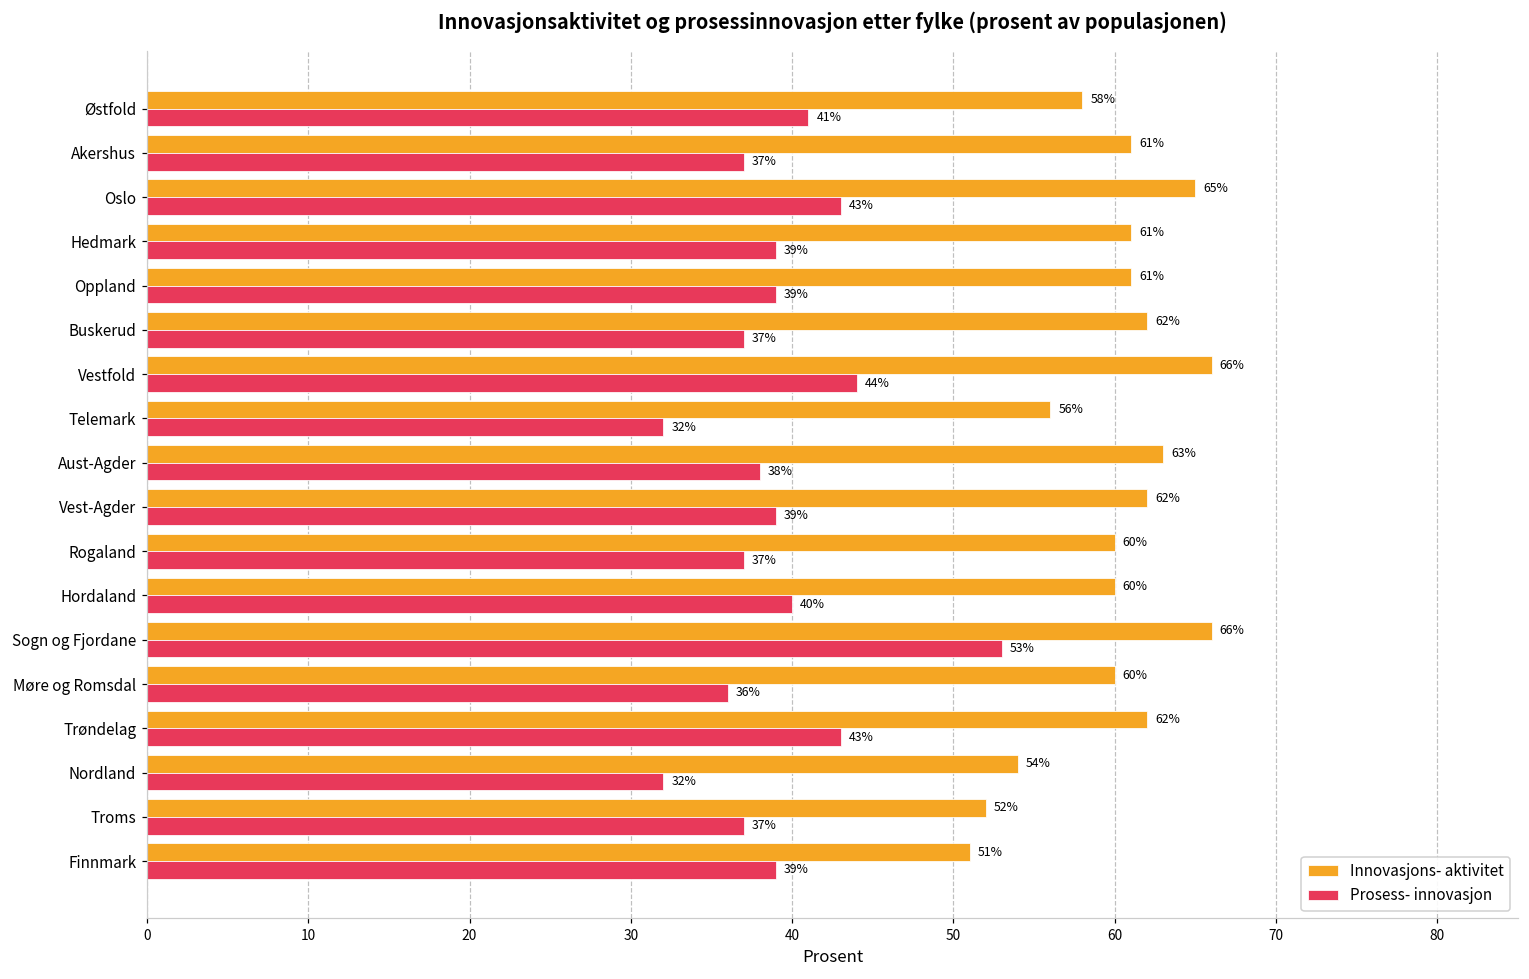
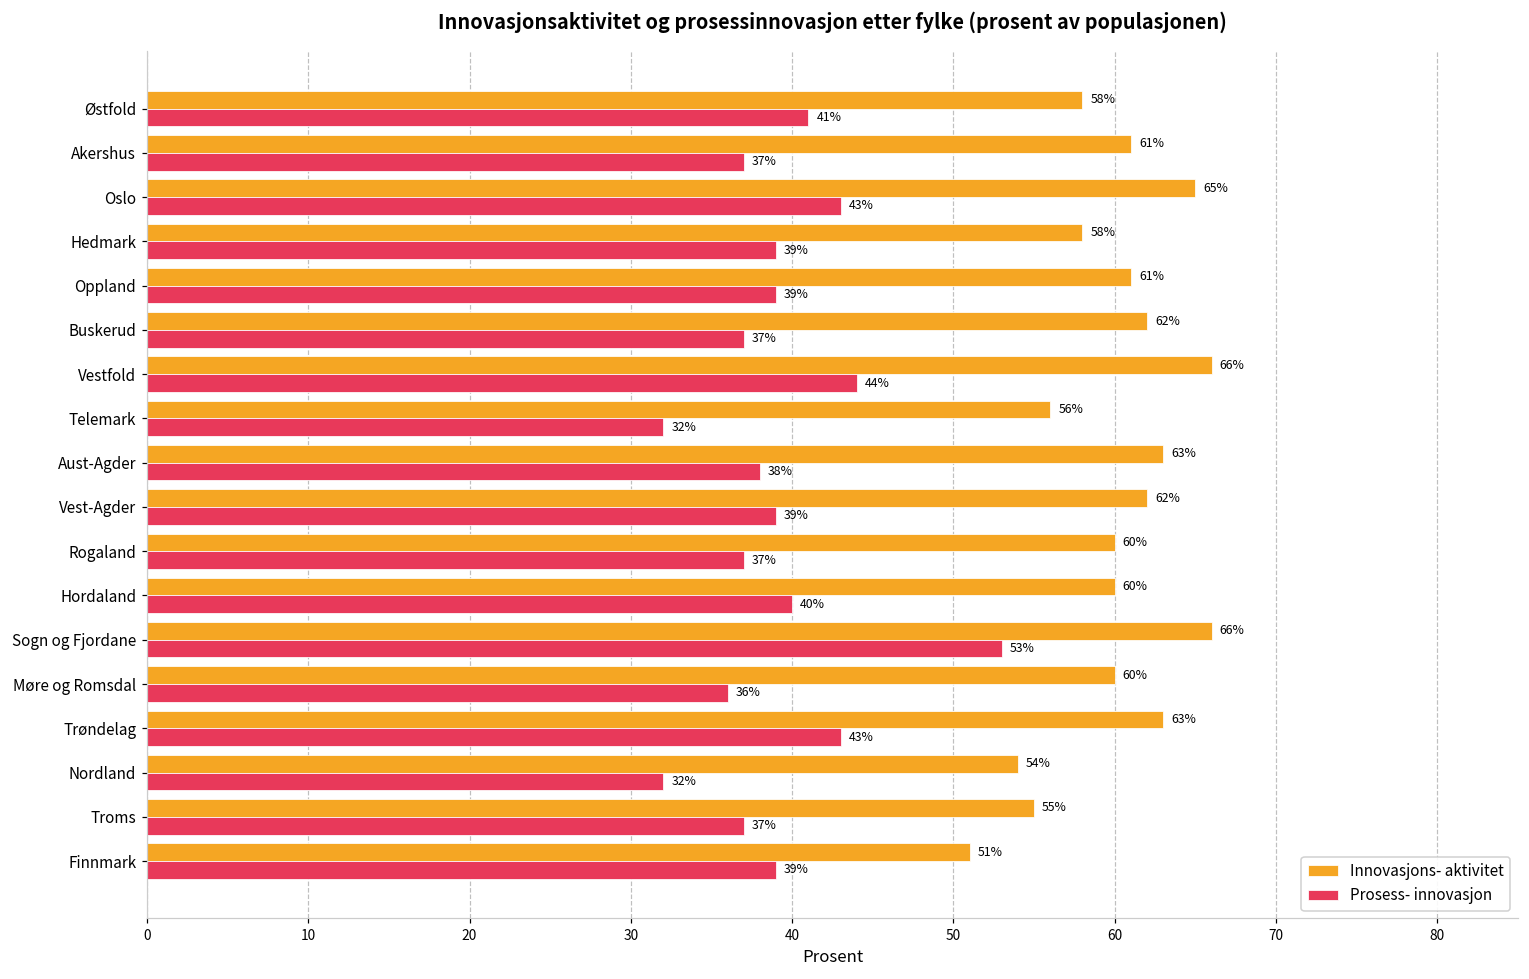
  {
    "Innovasjons- aktivitet": {
      "Østfold": "58%",
      "Akershus": "61%",
      "Oslo": "65%",
-     "Hedmark": "61%",
+     "Hedmark": "58%",
      "Oppland": "61%",
      "Buskerud": "62%",
      "Vestfold": "66%",
      "Telemark": "56%",
      "Aust-Agder": "63%",
      "Vest-Agder": "62%",
      "Rogaland": "60%",
      "Hordaland": "60%",
      "Sogn og Fjordane": "66%",
      "Møre og Romsdal": "60%",
-     "Trøndelag": "62%",
+     "Trøndelag": "63%",
      "Nordland": "54%",
-     "Troms": "52%",
+     "Troms": "55%",
      "Finnmark": "51%"
    },
    "Prosess- innovasjon": {
      "Østfold": "41%",
      "Akershus": "37%",
      "Oslo": "43%",
      "Hedmark": "39%",
      "Oppland": "39%",
      "Buskerud": "37%",
      "Vestfold": "44%",
      "Telemark": "32%",
      "Aust-Agder": "38%",
      "Vest-Agder": "39%",
      "Rogaland": "37%",
      "Hordaland": "40%",
      "Sogn og Fjordane": "53%",
      "Møre og Romsdal": "36%",
      "Trøndelag": "43%",
      "Nordland": "32%",
      "Troms": "37%",
      "Finnmark": "39%"
    }
  }
